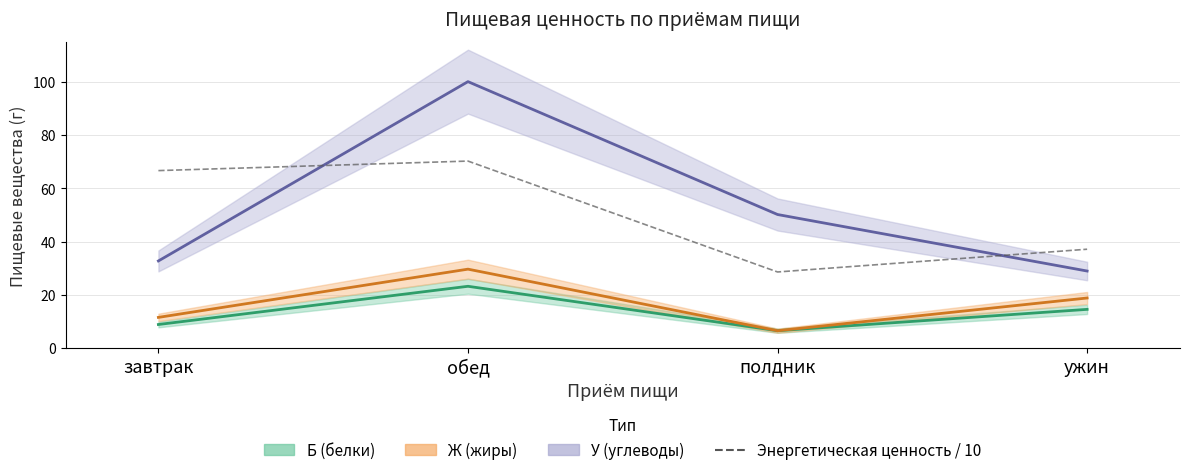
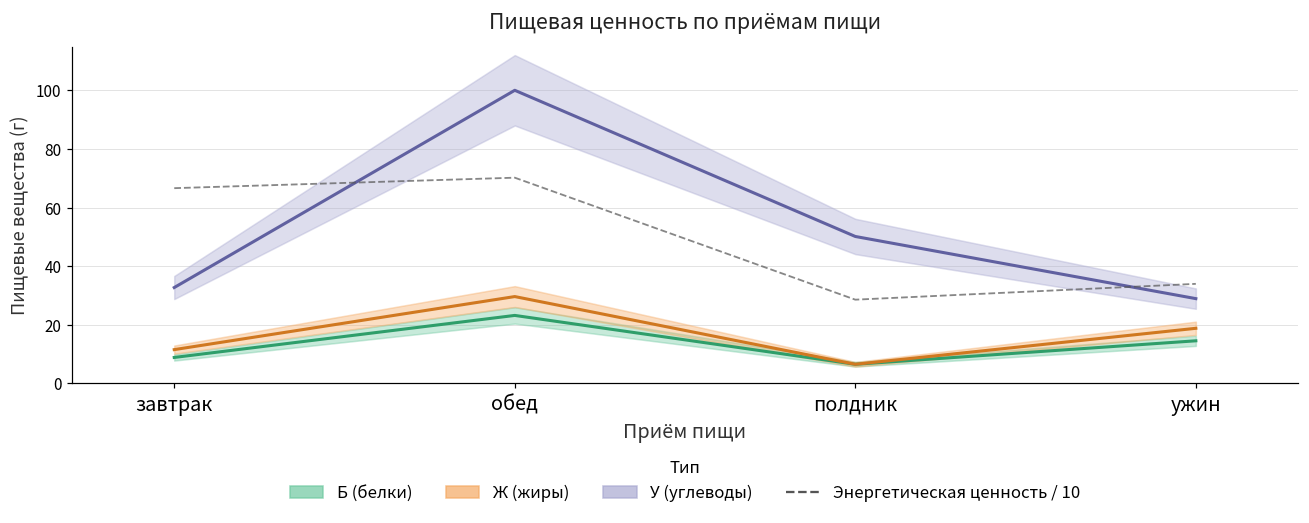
  {
    "Энергетическая ценность / 10": {
      "завтрак": 67,
      "обед": 70,
      "полдник": 29,
-     "ужин": 37
+     "ужин": 34
    }
  }
